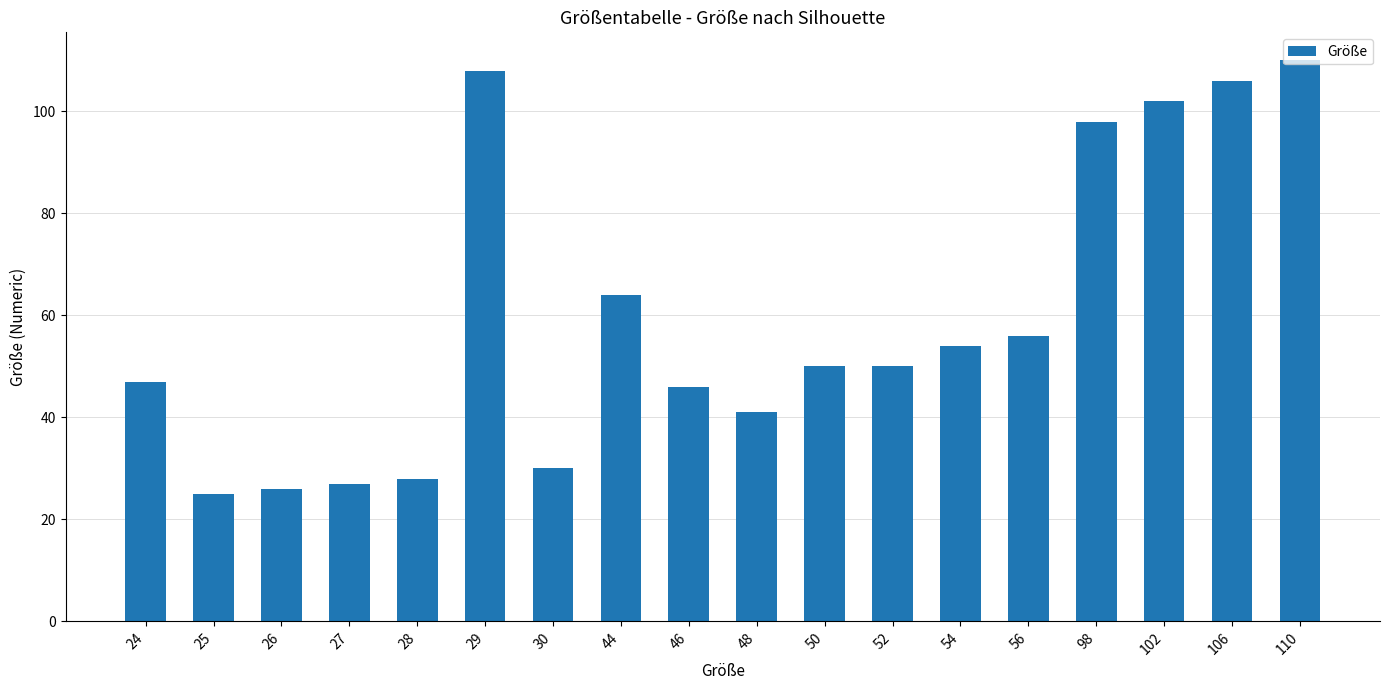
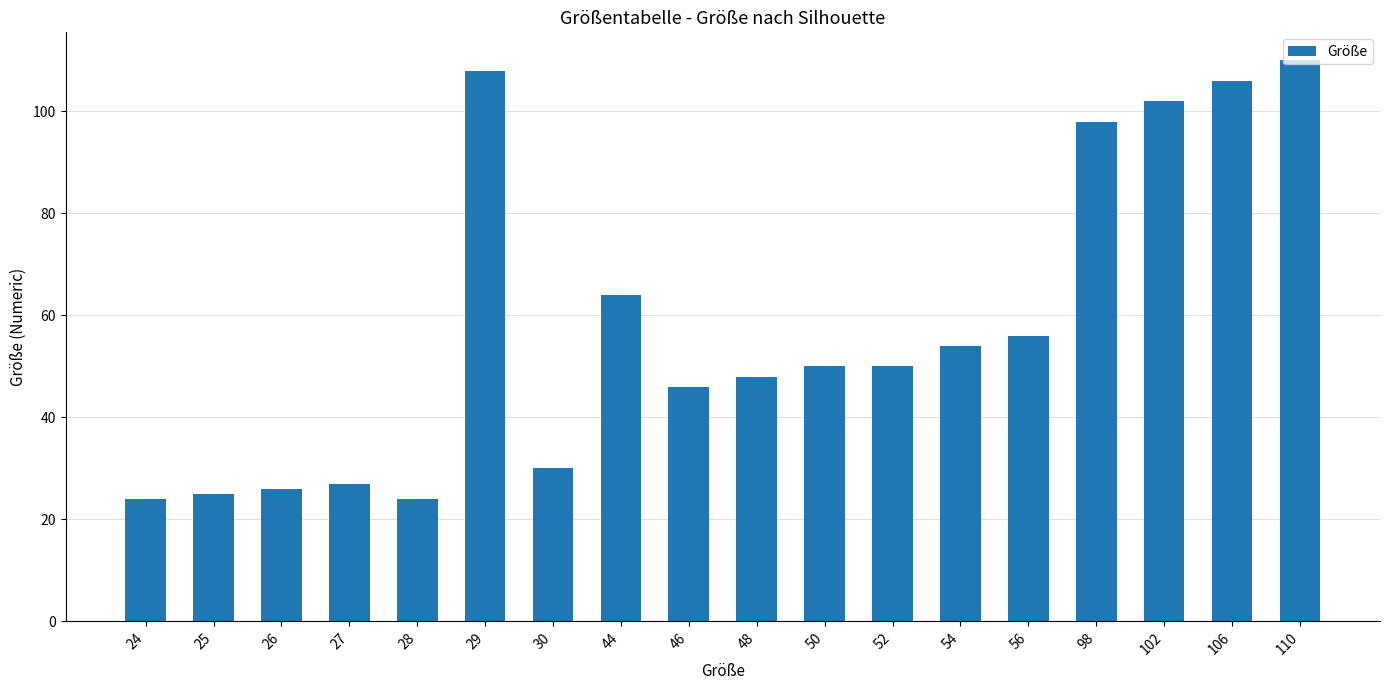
  {
-   "24": 47,
+   "24": 24,
    "25": 25,
    "26": 26,
    "27": 27,
-   "28": 28,
+   "28": 24,
    "29": 108,
    "30": 30,
    "44": 64,
    "46": 46,
-   "48": 41,
+   "48": 48,
    "50": 50,
    "52": 50,
    "54": 54,
    "56": 56,
    "98": 98,
    "102": 102,
    "106": 106
  }
